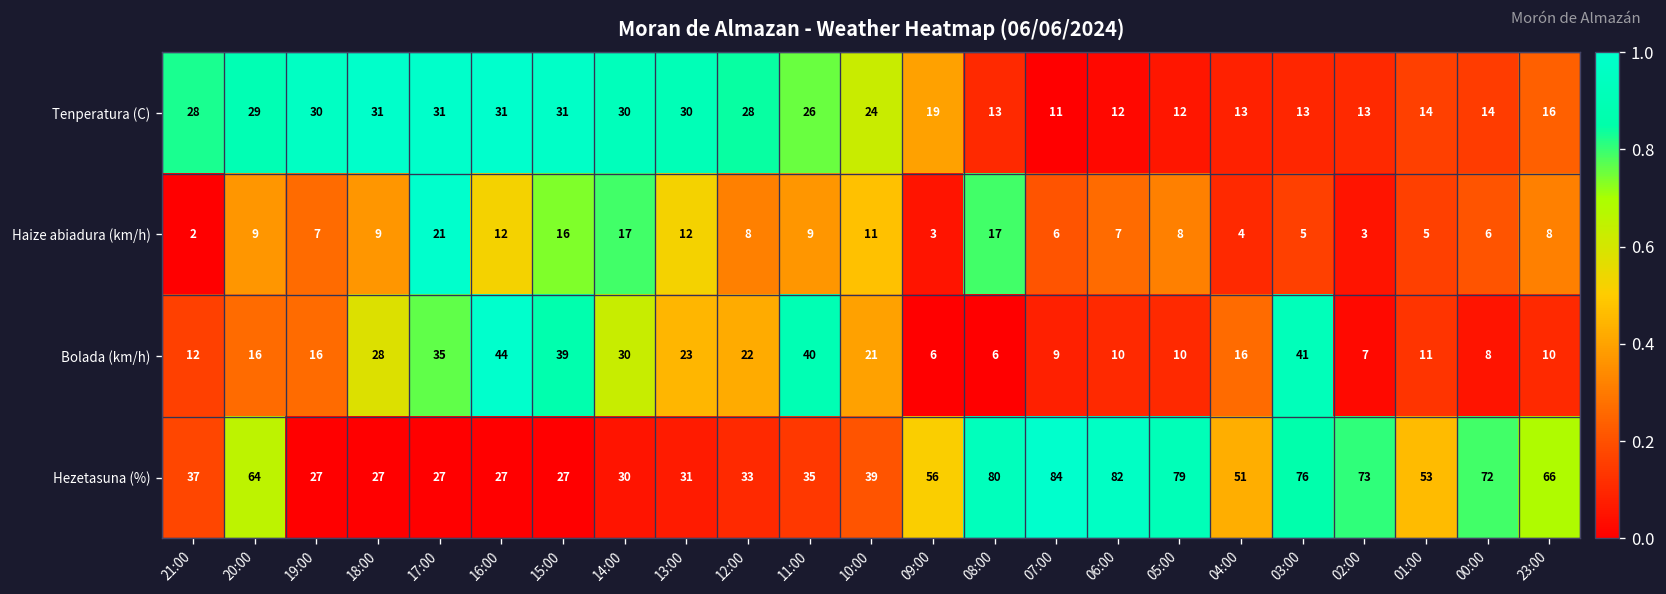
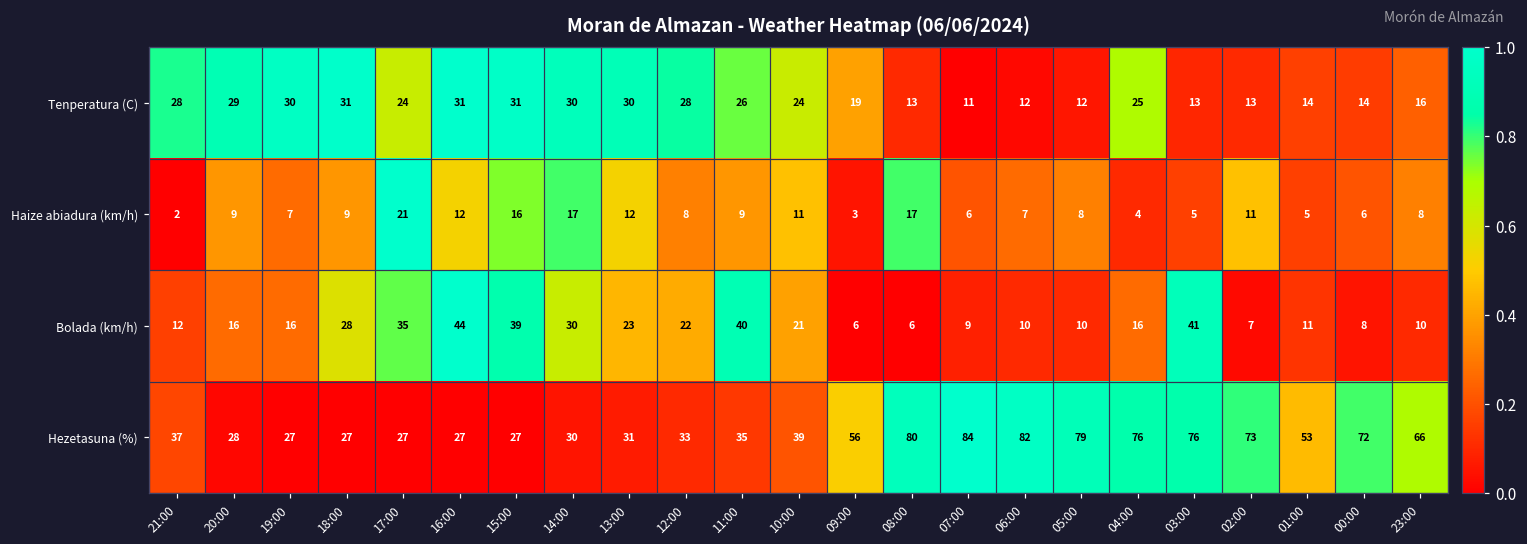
  {
    "Tenperatura (C)": {
      "21:00": 28,
      "20:00": 29,
      "19:00": 30,
      "18:00": 31,
-     "17:00": 31,
+     "17:00": 24,
      "16:00": 31,
      "15:00": 31,
      "14:00": 30,
      "13:00": 30,
      "12:00": 28,
      "11:00": 26,
      "10:00": 24,
      "09:00": 19,
      "08:00": 13,
      "07:00": 11,
      "06:00": 12,
      "05:00": 12,
-     "04:00": 13,
+     "04:00": 25,
      "03:00": 13,
      "02:00": 13,
      "01:00": 14,
      "00:00": 14,
      "23:00": 16
    },
    "Haize abiadura (km/h)": {
      "21:00": 2,
      "20:00": 9,
      "19:00": 7,
      "18:00": 9,
      "17:00": 21,
      "16:00": 12,
      "15:00": 16,
      "14:00": 17,
      "13:00": 12,
      "12:00": 8,
      "11:00": 9,
      "10:00": 11,
      "09:00": 3,
      "08:00": 17,
      "07:00": 6,
      "06:00": 7,
      "05:00": 8,
      "04:00": 4,
      "03:00": 5,
-     "02:00": 3,
+     "02:00": 11,
      "01:00": 5,
      "00:00": 6,
      "23:00": 8
    },
    "Bolada (km/h)": {
      "21:00": 12,
      "20:00": 16,
      "19:00": 16,
      "18:00": 28,
      "17:00": 35,
      "16:00": 44,
      "15:00": 39,
      "14:00": 30,
      "13:00": 23,
      "12:00": 22,
      "11:00": 40,
      "10:00": 21,
      "09:00": 6,
      "08:00": 6,
      "07:00": 9,
      "06:00": 10,
      "05:00": 10,
      "04:00": 16,
      "03:00": 41,
      "02:00": 7,
      "01:00": 11,
      "00:00": 8,
      "23:00": 10
    },
    "Hezetasuna (%)": {
      "21:00": 37,
-     "20:00": 64,
+     "20:00": 28,
      "19:00": 27,
      "18:00": 27,
      "17:00": 27,
      "16:00": 27,
      "15:00": 27,
      "14:00": 30,
      "13:00": 31,
      "12:00": 33,
      "11:00": 35,
      "10:00": 39,
      "09:00": 56,
      "08:00": 80,
      "07:00": 84,
      "06:00": 82,
      "05:00": 79,
-     "04:00": 51,
+     "04:00": 76,
      "03:00": 76,
      "02:00": 73,
      "01:00": 53,
      "00:00": 72,
      "23:00": 66
    }
  }
